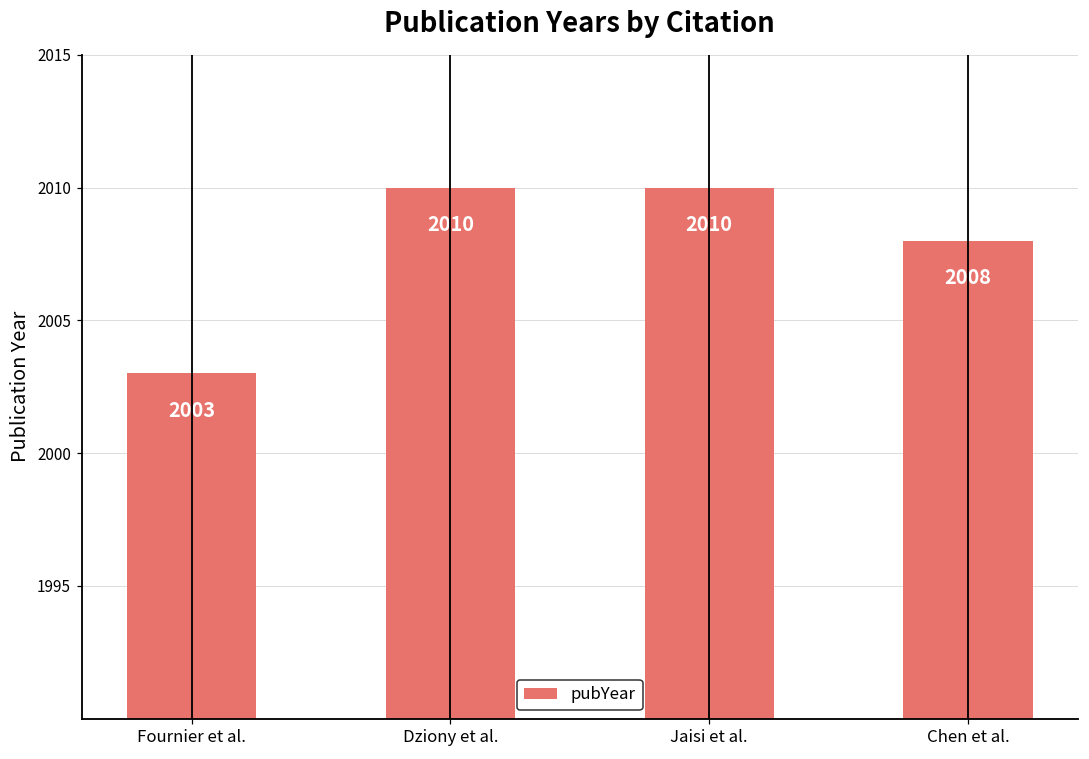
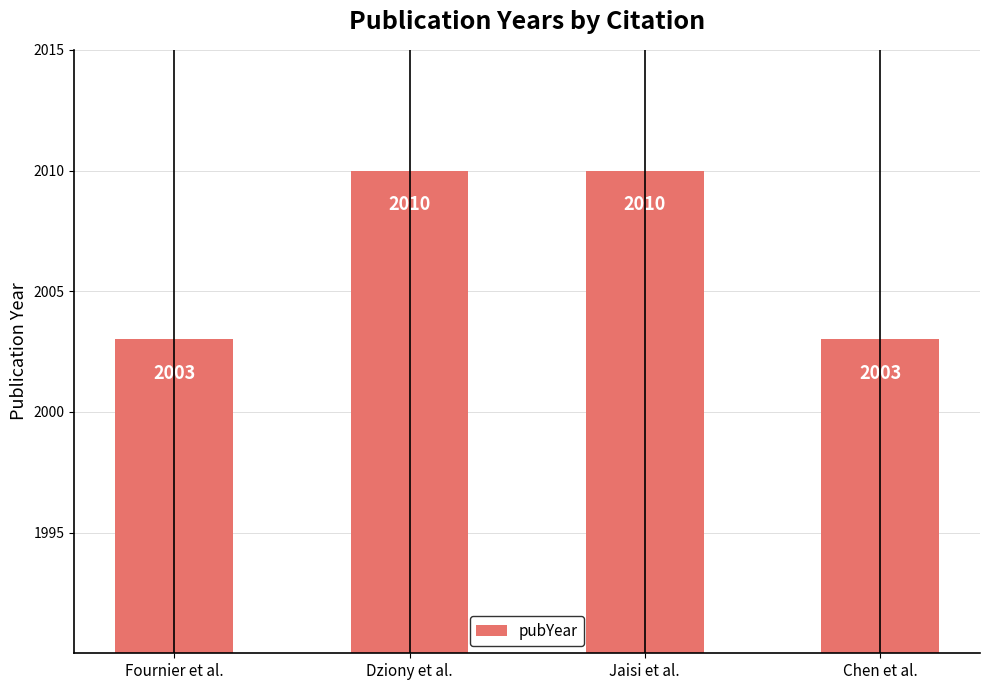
  {
    "Fournier et al.": 2003,
    "Dziony et al.": 2010,
    "Jaisi et al.": 2010,
-   "Chen et al.": 2008
+   "Chen et al.": 2003
  }
